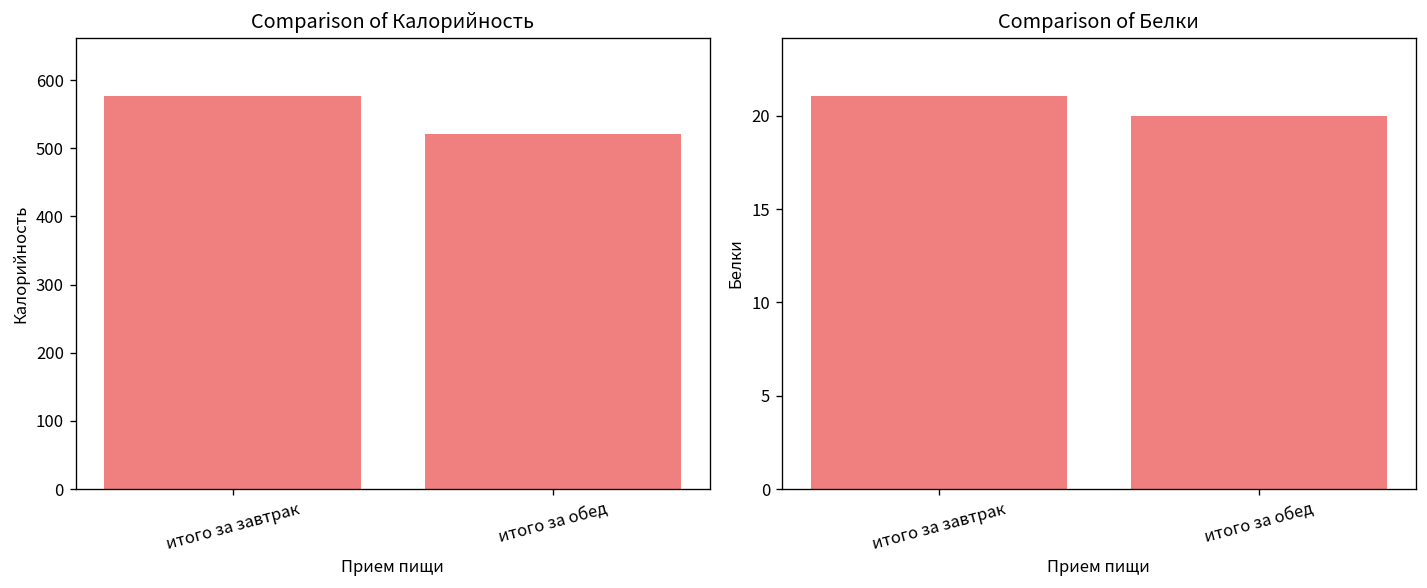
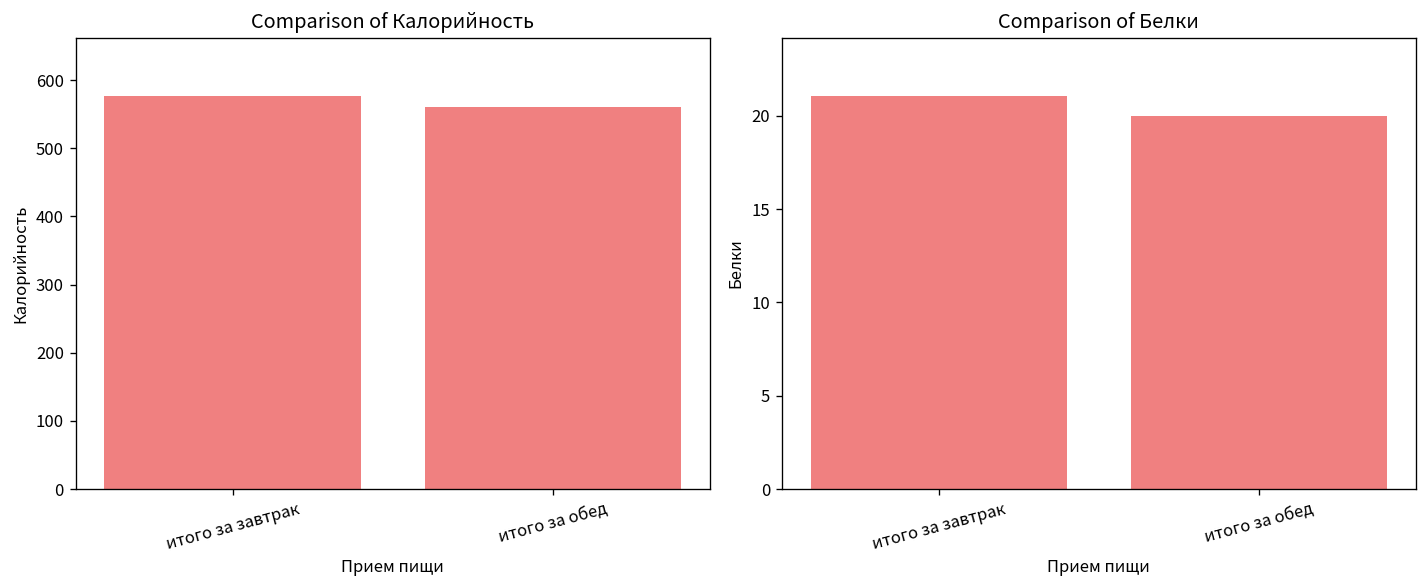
  {
    "Comparison of Калорийность": {
      "итого за завтрак": 580,
-     "итого за обед": 520
+     "итого за обед": 560
    },
    "Comparison of Белки": {
      "итого за завтрак": 21.0,
      "итого за обед": 20.0
    }
  }
